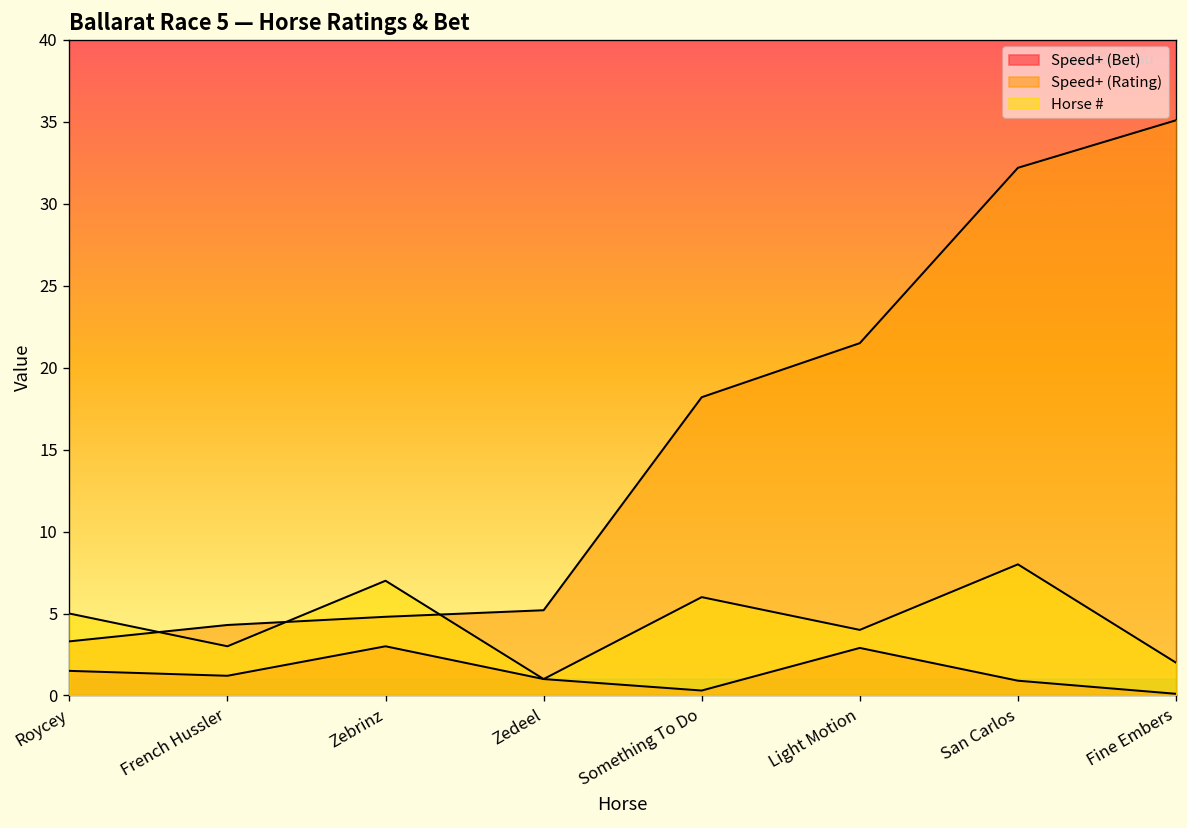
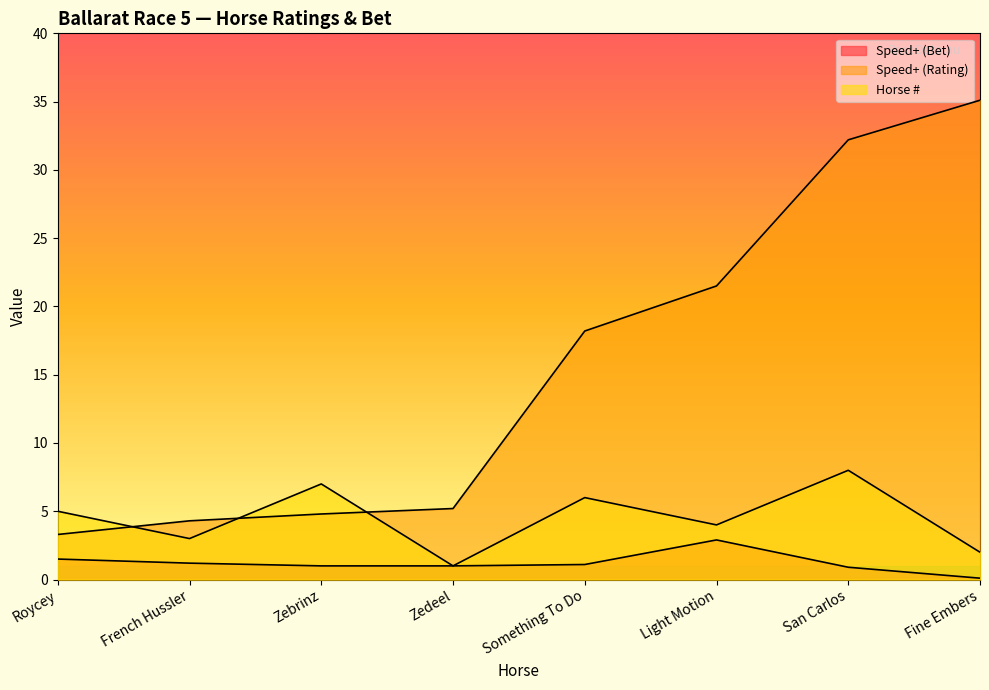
  {
    "Speed+ (Bet)": {
      "Roycey": 1.5,
      "French Hussler": 1.2,
-     "Zebrinz": 3,
-     "Something To Do": 0.3,
+     "Zebrinz": 1,
+     "Something To Do": 1.1,
      "Light Motion": 2.9,
      "San Carlos": 0.9,
      "Fine Embers": 0.1
    }
  }
